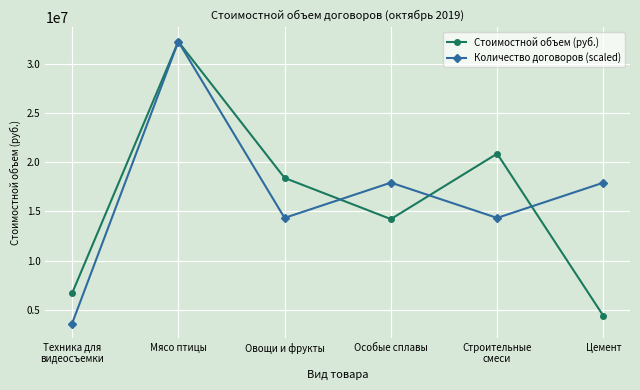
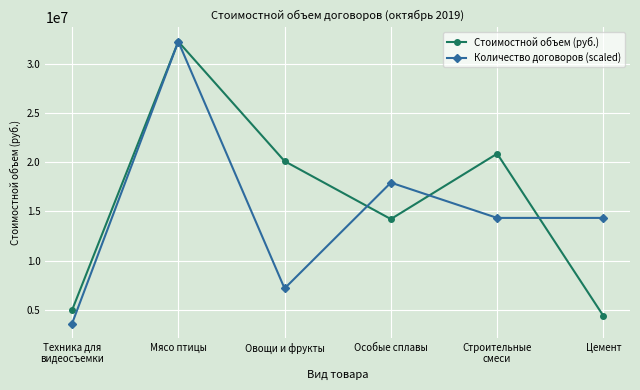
  {
    "Стоимостной объем (руб.)": {
-     "Техника для видеосъемки": 7000000,
-     "Овощи и фрукты": 18000000,
+     "Техника для видеосъемки": 5000000,
+     "Овощи и фрукты": 20000000,
      "Особые сплавы": 14000000,
      "Строительные смеси": 21000000,
      "Цемент": 4000000
    },
    "Количество договоров (scaled)": {
      "Техника для видеосъемки": 4000000,
-     "Овощи и фрукты": 14000000,
+     "Овощи и фрукты": 7000000,
      "Особые сплавы": 18000000,
      "Строительные смеси": 14000000,
-     "Цемент": 18000000
+     "Цемент": 14000000
    }
  }
